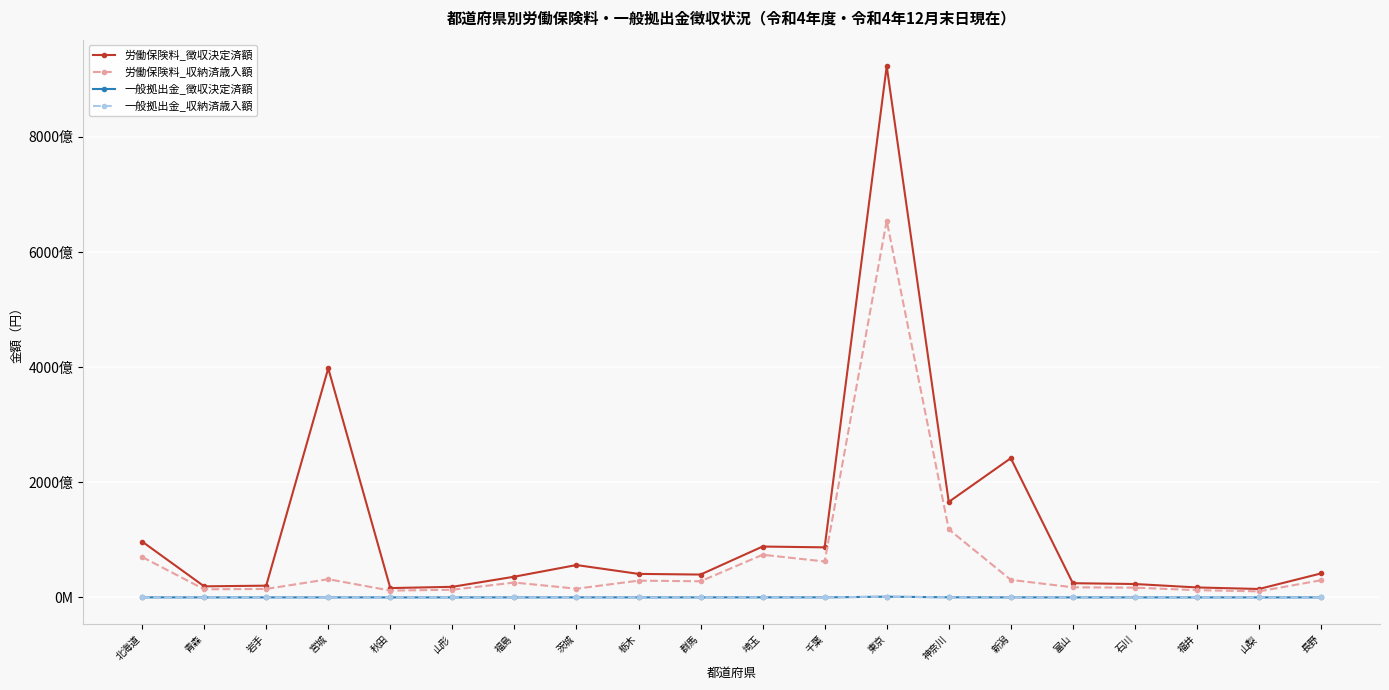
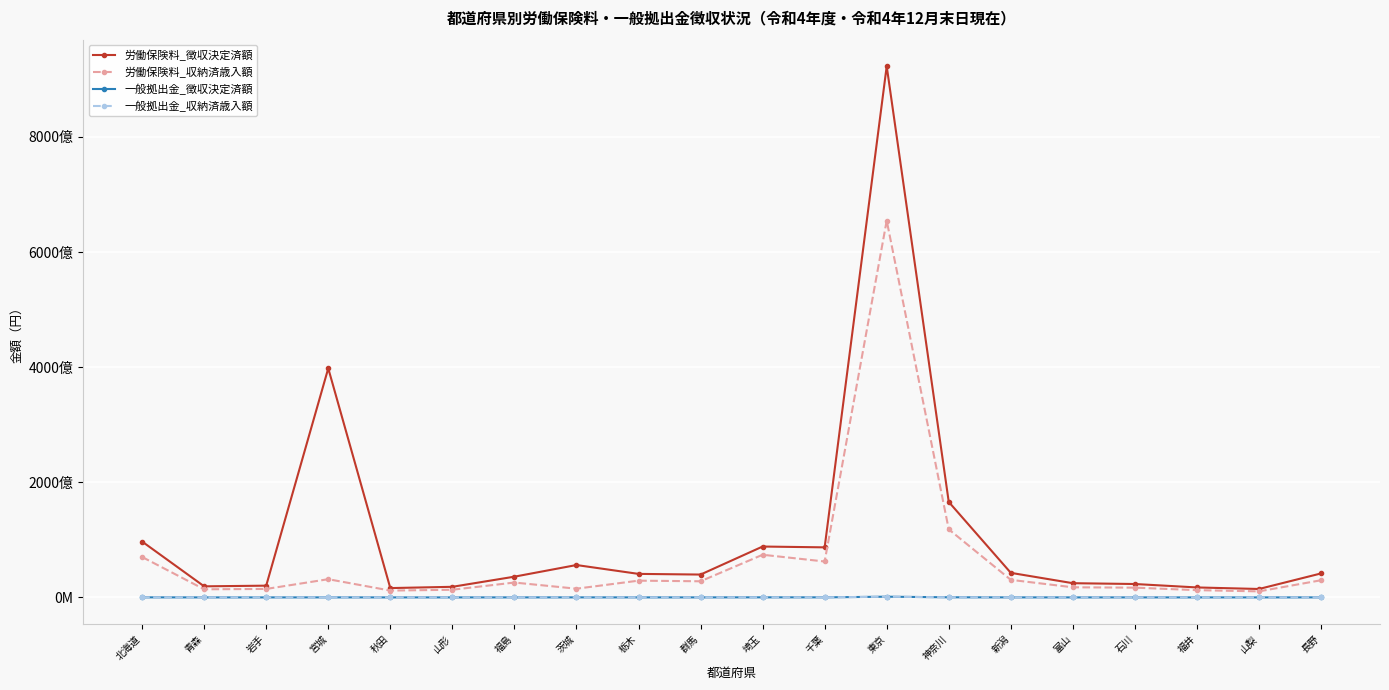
  {
    "労働保険料_徴収決定済額": {
      "北海道": "1000億",
      "青森": "200億",
      "岩手": "200億",
      "宮城": "4000億",
      "山形": "200億",
      "福島": "400億",
      "茨城": "600億",
      "栃木": "400億",
      "群馬": "400億",
      "埼玉": "900億",
      "千葉": "900億",
      "東京": "9200億",
      "神奈川": "1700億",
-     "新潟": "2400億",
+     "新潟": "400億",
      "富山": "200億",
      "石川": "200億",
      "福井": "200億",
      "長野": "400億"
    },
    "労働保険料_収納済歳入額": {
      "北海道": "700億",
      "青森": "100億",
      "岩手": "100億",
      "宮城": "300億",
      "山形": "100億",
      "福島": "300億",
      "茨城": "200億",
      "栃木": "300億",
      "群馬": "300億",
      "埼玉": "700億",
      "千葉": "600億",
      "東京": "6500億",
      "神奈川": "1200億",
      "新潟": "300億",
      "富山": "200億",
      "石川": "200億",
      "福井": "100億",
      "長野": "300億"
    },
    "一般拠出金_収納済歳入額": {
      "北海道": "0億",
      "青森": "0億",
      "岩手": "0億",
      "宮城": "0億",
      "秋田": "0億",
      "山形": "0億",
      "福島": "0億",
      "茨城": "0億",
      "栃木": "0億",
      "群馬": "0億",
      "埼玉": "0億",
      "千葉": "0億",
      "東京": "0億",
      "神奈川": "0億",
      "新潟": "0億",
      "富山": "0億",
      "石川": "0億",
      "福井": "0億",
      "山梨": "0億",
      "長野": "0億"
    }
  }
